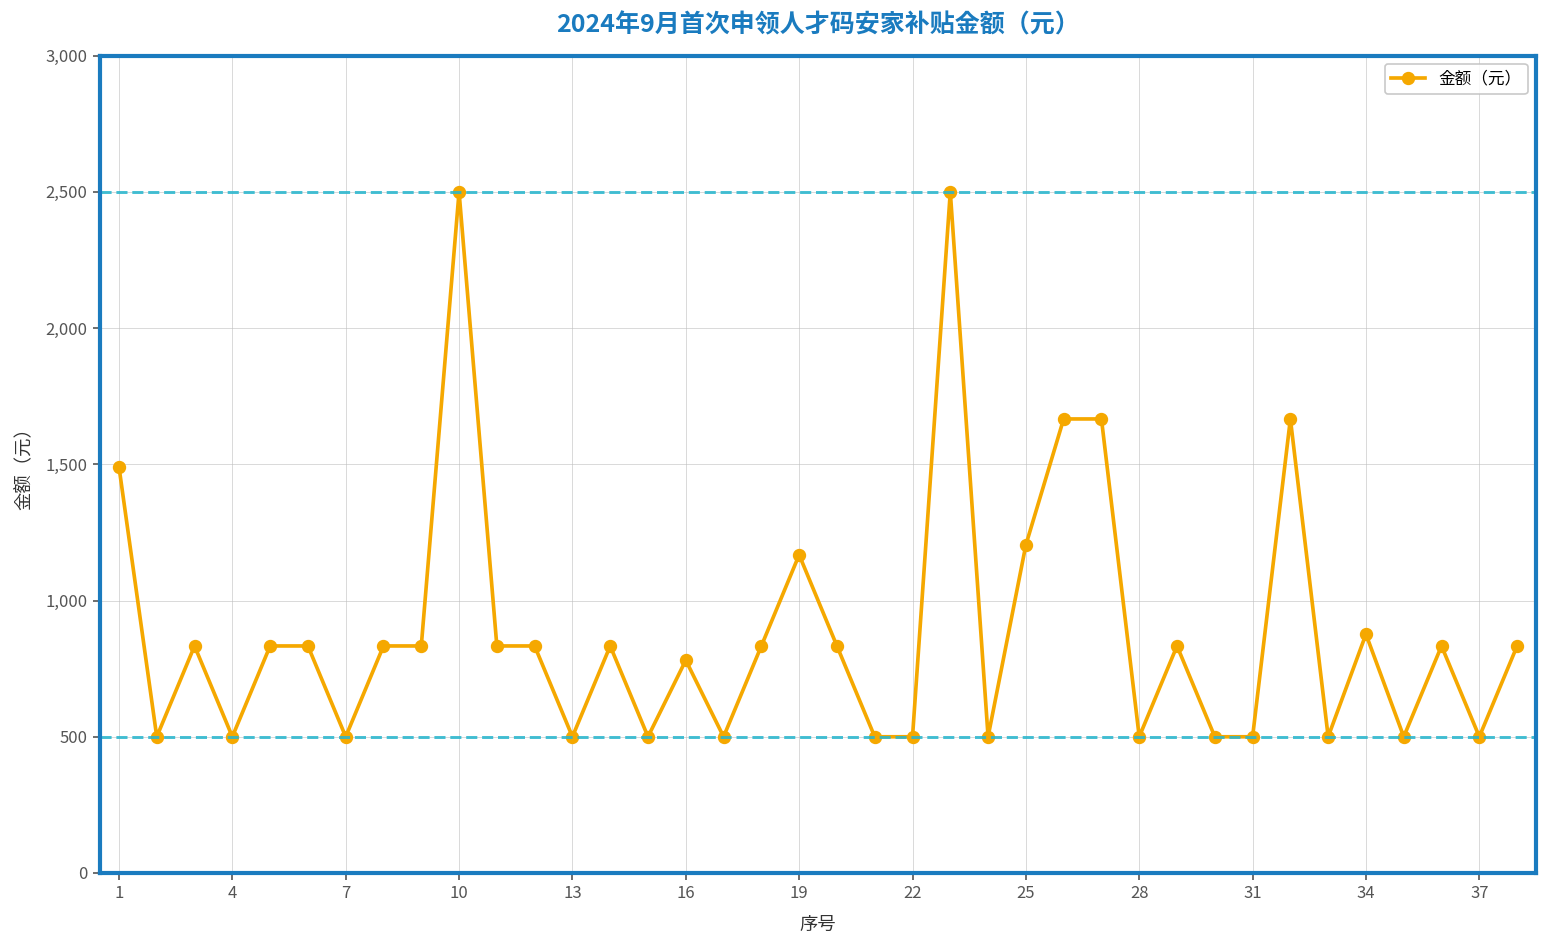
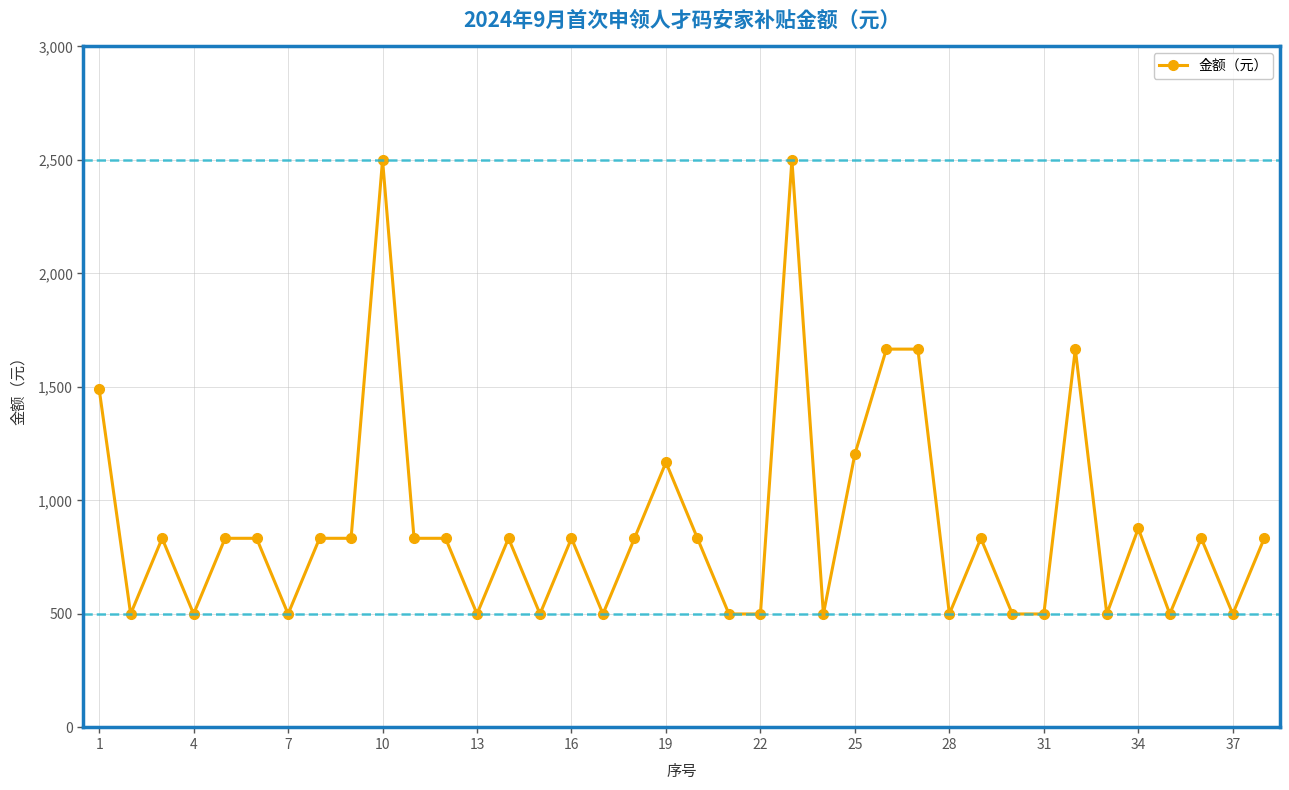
  {
    "1": "1,490",
    "4": "500",
    "7": "500",
    "10": "2,500",
    "13": "500",
-   "16": "780",
+   "16": "830",
    "19": "1,170",
    "22": "500",
    "25": "1,200",
    "28": "500",
    "31": "500",
    "34": "880",
    "37": "500"
  }
